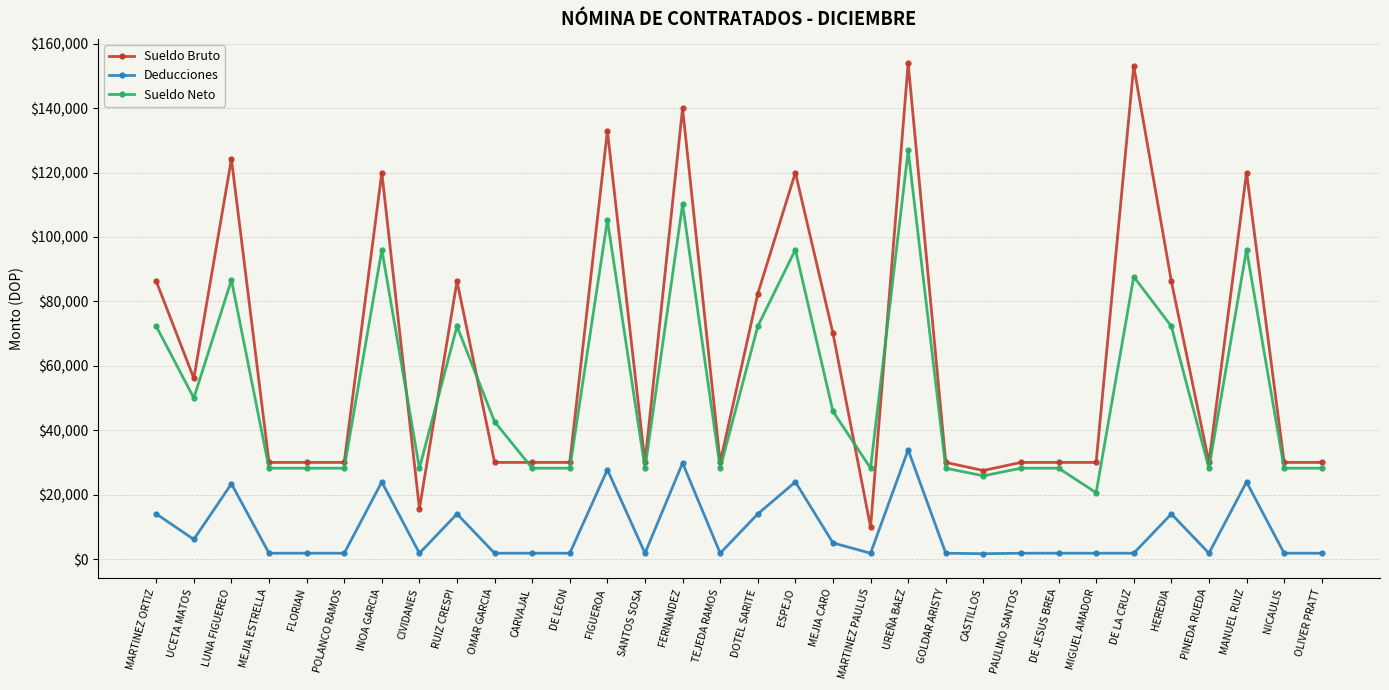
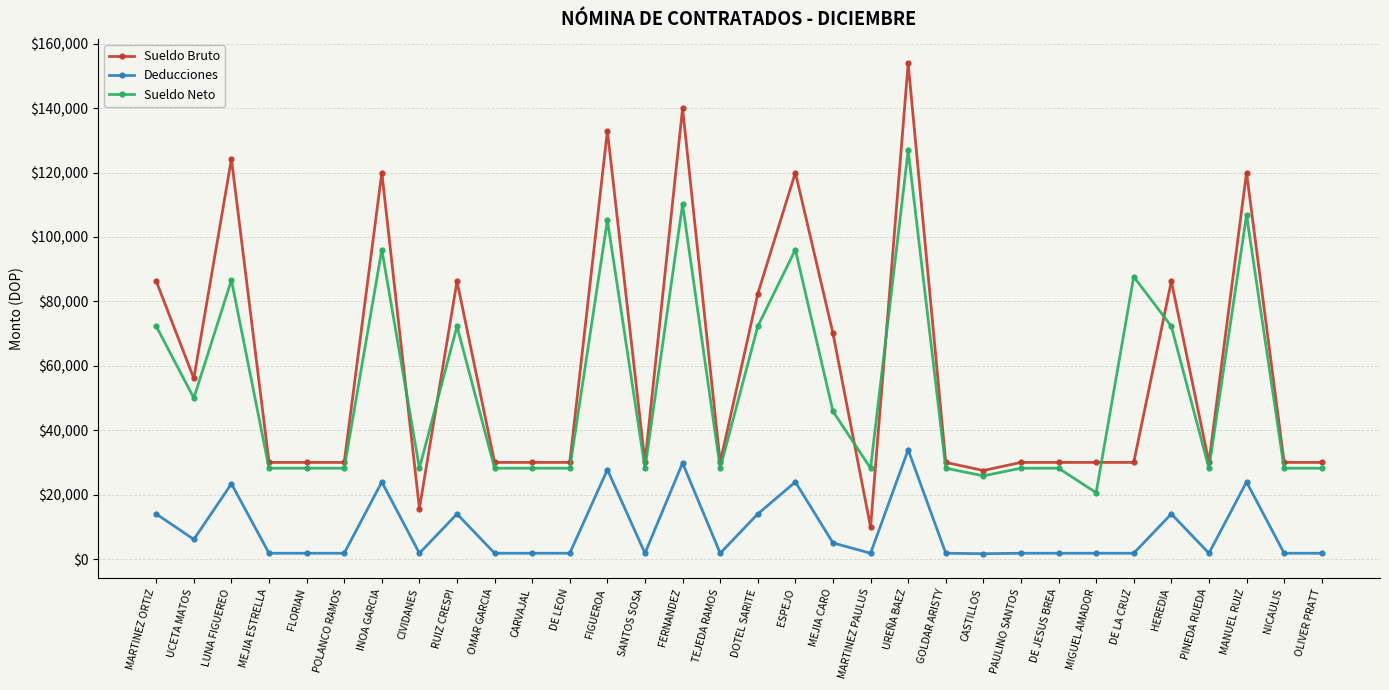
  {
    "Sueldo Bruto": {
      "MARTINEZ ORTIZ": "$86,000",
      "UCETA MATOS": "$56,000",
      "LUNA FIGUEREO": "$124,000",
      "MEJIA ESTRELLA": "$30,000",
      "FLORIAN": "$30,000",
      "POLANCO RAMOS": "$30,000",
      "INOA GARCIA": "$120,000",
      "CIVIDANES": "$16,000",
      "RUIZ CRESPI": "$86,000",
      "OMAR GARCIA": "$30,000",
      "CARVAJAL": "$30,000",
      "DE LEON": "$30,000",
      "FIGUEROA": "$133,000",
      "SANTOS SOSA": "$30,000",
      "FERNANDEZ": "$140,000",
      "TEJEDA RAMOS": "$30,000",
      "DOTEL SARITE": "$82,000",
      "ESPEJO": "$120,000",
      "MEJIA CARO": "$70,000",
      "MARTINEZ PAULUS": "$10,000",
      "UREÑA BAEZ": "$154,000",
      "GOLDAR ARISTY": "$30,000",
      "CASTILLOS": "$27,000",
      "PAULINO SANTOS": "$30,000",
      "DE JESUS BREA": "$30,000",
      "MIGUEL AMADOR": "$30,000",
-     "DE LA CRUZ": "$153,000",
+     "DE LA CRUZ": "$30,000",
      "HEREDIA": "$86,000",
      "PINEDA RUEDA": "$30,000",
      "MANUEL RUIZ": "$120,000",
      "NICAULIS": "$30,000",
      "OLIVER PRATT": "$30,000"
    },
    "Deducciones": {
      "MARTINEZ ORTIZ": "$14,000",
      "UCETA MATOS": "$6,000",
      "LUNA FIGUEREO": "$23,000",
      "MEJIA ESTRELLA": "$2,000",
      "FLORIAN": "$2,000",
      "POLANCO RAMOS": "$2,000",
      "INOA GARCIA": "$24,000",
      "CIVIDANES": "$2,000",
      "RUIZ CRESPI": "$14,000",
      "OMAR GARCIA": "$2,000",
      "CARVAJAL": "$2,000",
      "DE LEON": "$2,000",
      "FIGUEROA": "$28,000",
      "SANTOS SOSA": "$2,000",
      "FERNANDEZ": "$30,000",
      "TEJEDA RAMOS": "$2,000",
      "DOTEL SARITE": "$14,000",
      "ESPEJO": "$24,000",
      "MEJIA CARO": "$5,000",
      "MARTINEZ PAULUS": "$2,000",
      "UREÑA BAEZ": "$34,000",
      "GOLDAR ARISTY": "$2,000",
      "CASTILLOS": "$2,000",
      "PAULINO SANTOS": "$2,000",
      "DE JESUS BREA": "$2,000",
      "MIGUEL AMADOR": "$2,000",
      "DE LA CRUZ": "$2,000",
      "HEREDIA": "$14,000",
      "PINEDA RUEDA": "$2,000",
      "MANUEL RUIZ": "$24,000",
      "NICAULIS": "$2,000",
      "OLIVER PRATT": "$2,000"
    },
    "Sueldo Neto": {
      "MARTINEZ ORTIZ": "$72,000",
      "UCETA MATOS": "$50,000",
      "LUNA FIGUEREO": "$87,000",
      "MEJIA ESTRELLA": "$28,000",
      "FLORIAN": "$28,000",
      "POLANCO RAMOS": "$28,000",
      "INOA GARCIA": "$96,000",
      "CIVIDANES": "$28,000",
      "RUIZ CRESPI": "$72,000",
-     "OMAR GARCIA": "$43,000",
+     "OMAR GARCIA": "$28,000",
      "CARVAJAL": "$28,000",
      "DE LEON": "$28,000",
      "FIGUEROA": "$105,000",
      "SANTOS SOSA": "$28,000",
      "FERNANDEZ": "$110,000",
      "TEJEDA RAMOS": "$28,000",
      "DOTEL SARITE": "$72,000",
      "ESPEJO": "$96,000",
      "MEJIA CARO": "$46,000",
      "MARTINEZ PAULUS": "$28,000",
      "UREÑA BAEZ": "$127,000",
      "GOLDAR ARISTY": "$28,000",
      "CASTILLOS": "$26,000",
      "PAULINO SANTOS": "$28,000",
      "DE JESUS BREA": "$28,000",
      "MIGUEL AMADOR": "$21,000",
      "DE LA CRUZ": "$88,000",
      "HEREDIA": "$72,000",
      "PINEDA RUEDA": "$28,000",
-     "MANUEL RUIZ": "$96,000",
+     "MANUEL RUIZ": "$107,000",
      "NICAULIS": "$28,000",
      "OLIVER PRATT": "$28,000"
    }
  }
